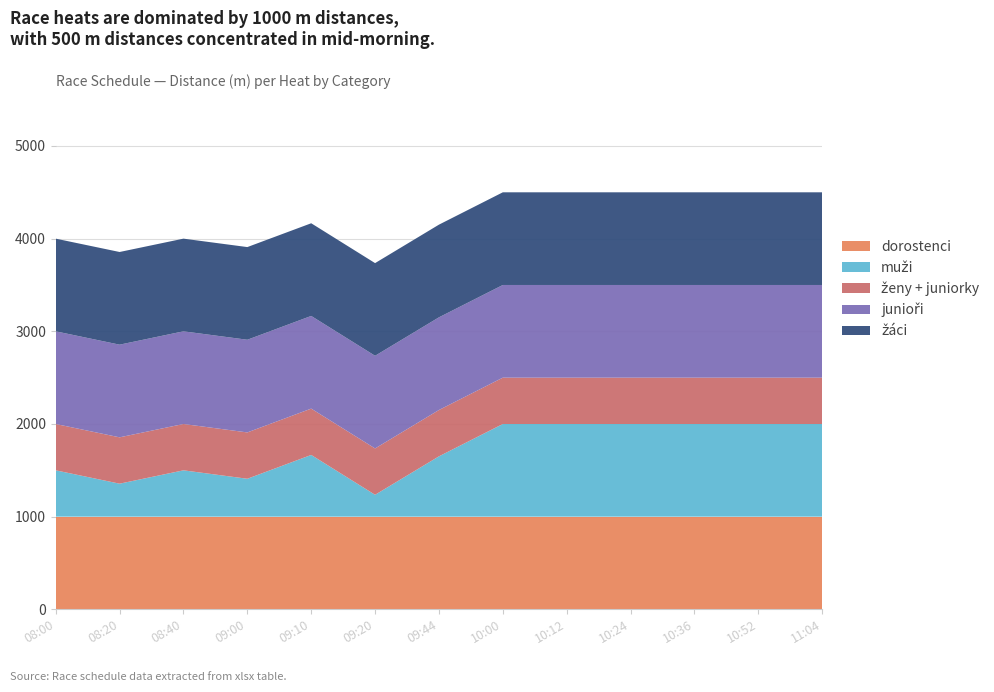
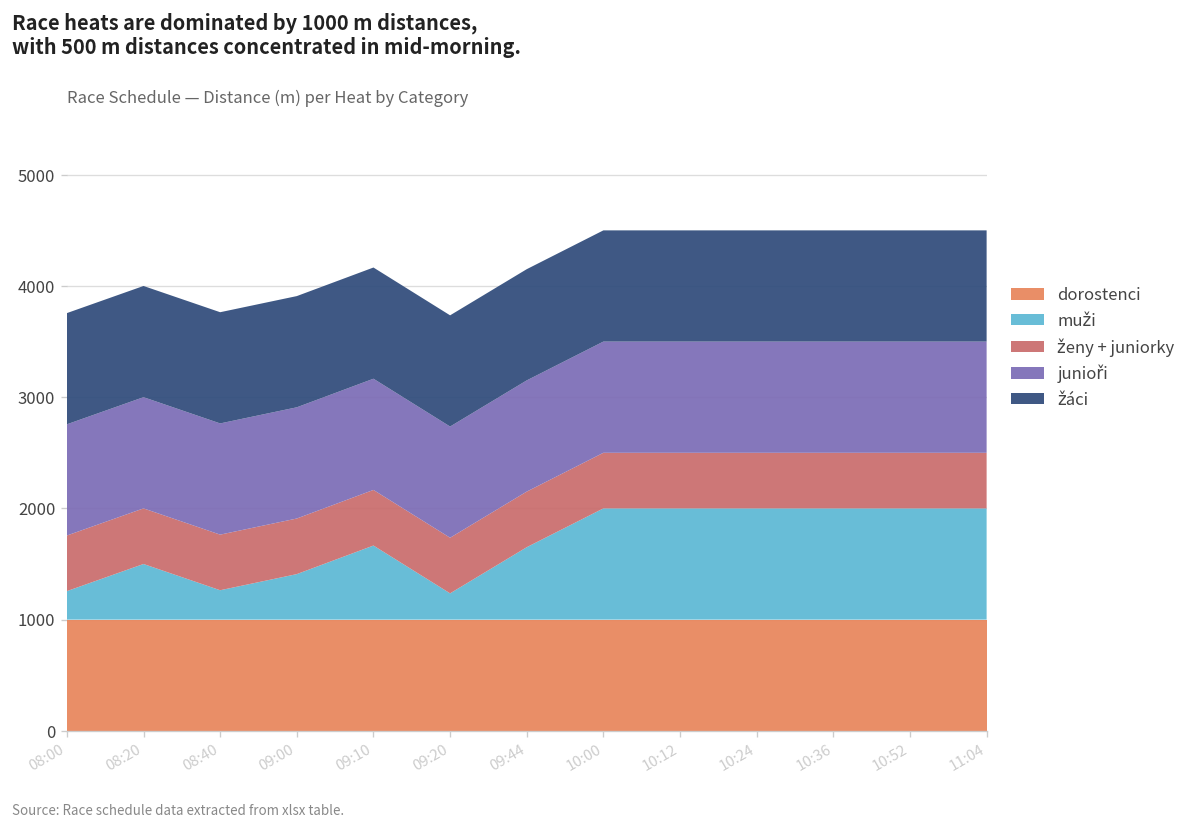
  {
    "muži": {
-     "08:00": 500,
-     "08:20": 400,
-     "08:40": 500,
+     "08:00": 300,
+     "08:20": 500,
+     "08:40": 300,
      "09:00": 400,
      "09:10": 700,
      "09:20": 200,
      "09:44": 700,
      "10:00": 1000,
      "10:12": 1000,
      "10:24": 1000,
      "10:36": 1000,
      "10:52": 1000,
      "11:04": 1000
    },
    "junioři": {
      "08:00": 1000,
      "08:20": 1000,
      "08:40": 1000,
      "09:00": 1000,
      "09:10": 1000,
      "09:20": 1000,
      "09:44": 1000,
      "10:00": 1000,
      "10:12": 1000,
      "10:24": 1000,
      "10:36": 1000,
      "10:52": 1000,
      "11:04": 1000
    },
    "žáci": {
      "08:00": 1000,
      "08:20": 1000,
      "08:40": 1000,
      "09:00": 1000,
      "09:10": 1000,
      "09:20": 1000,
      "09:44": 1000,
      "10:00": 1000,
      "10:12": 1000,
      "10:24": 1000,
      "10:36": 1000,
      "10:52": 1000,
      "11:04": 1000
    }
  }
